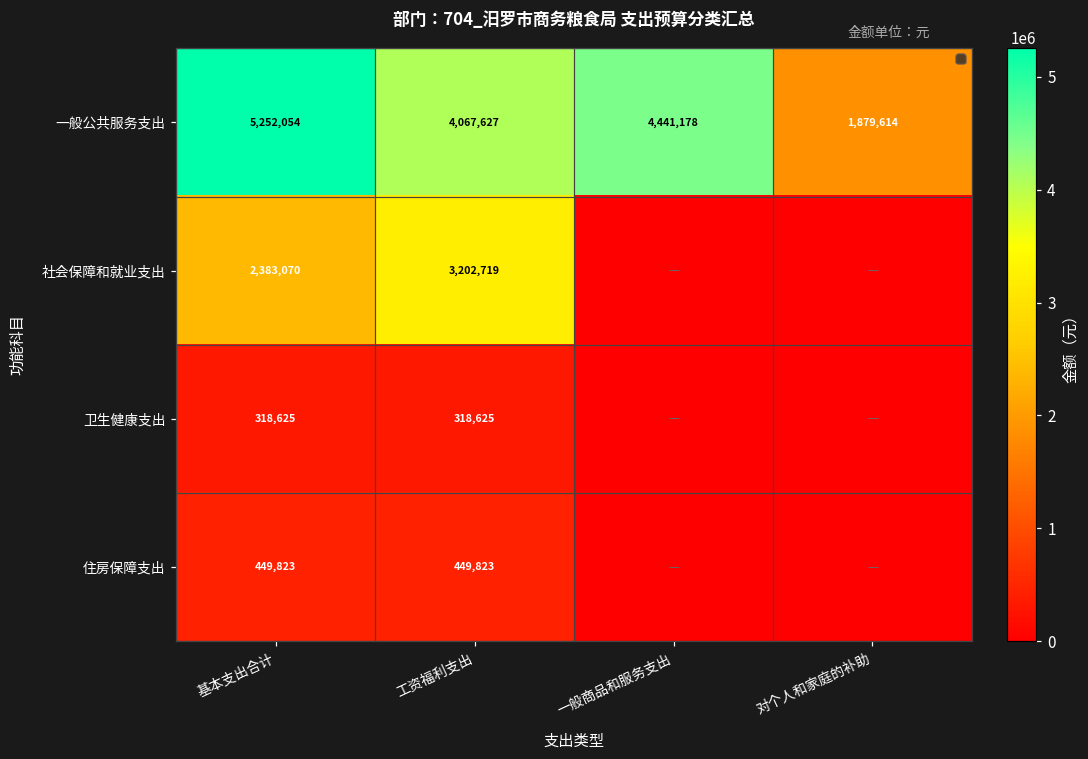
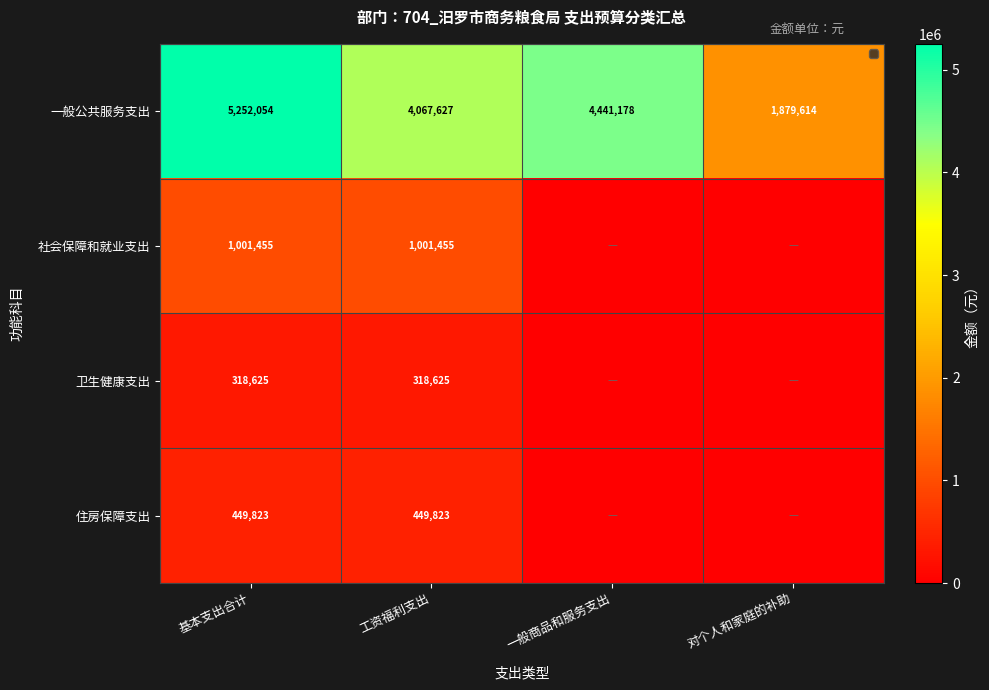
  {
    "一般公共服务支出": {
      "基本支出合计": "5,252,054",
      "工资福利支出": "4,067,627",
      "一般商品和服务支出": "4,441,178",
      "对个人和家庭的补助": "1,879,614"
    },
    "社会保障和就业支出": {
-     "基本支出合计": "2,383,070",
-     "工资福利支出": "3,202,719"
+     "基本支出合计": "1,001,455",
+     "工资福利支出": "1,001,455"
    },
    "卫生健康支出": {
      "基本支出合计": "318,625",
      "工资福利支出": "318,625"
    },
    "住房保障支出": {
      "基本支出合计": "449,823",
      "工资福利支出": "449,823"
    }
  }
